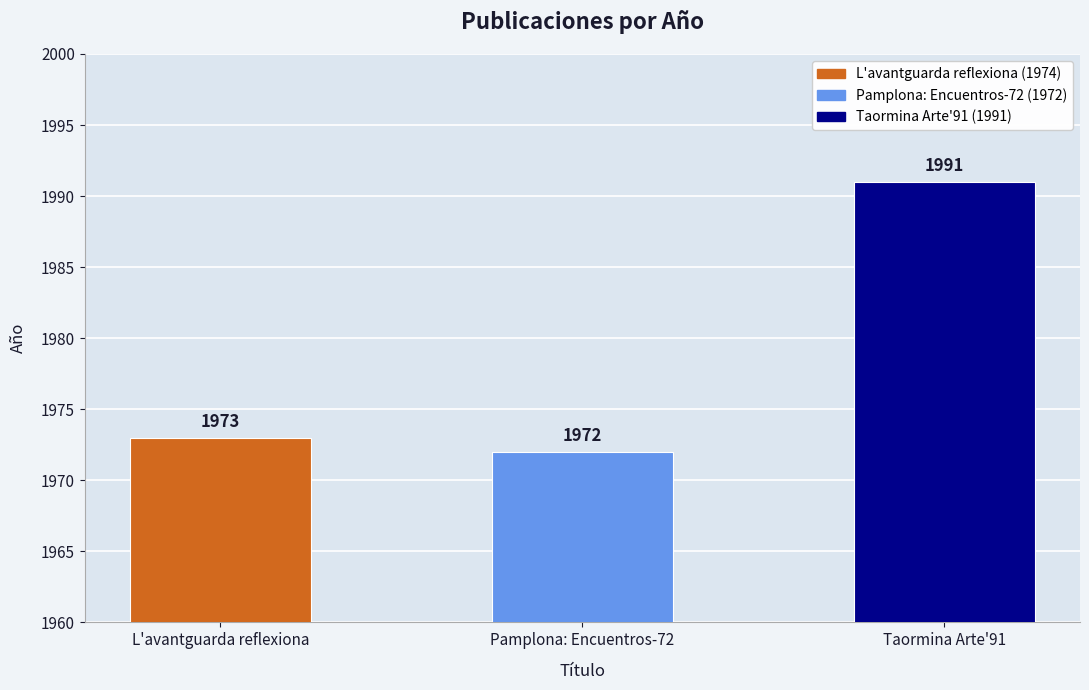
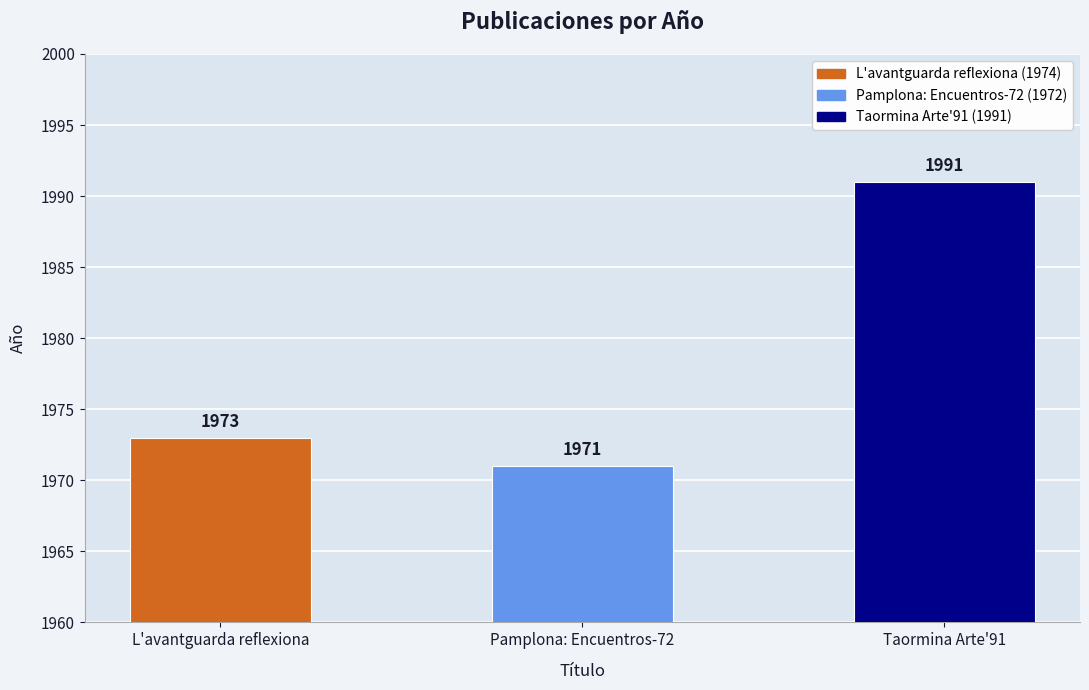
  {
    "L'avantguarda reflexiona": 1973,
-   "Pamplona: Encuentros-72": 1972,
+   "Pamplona: Encuentros-72": 1971,
    "Taormina Arte'91": 1991
  }
